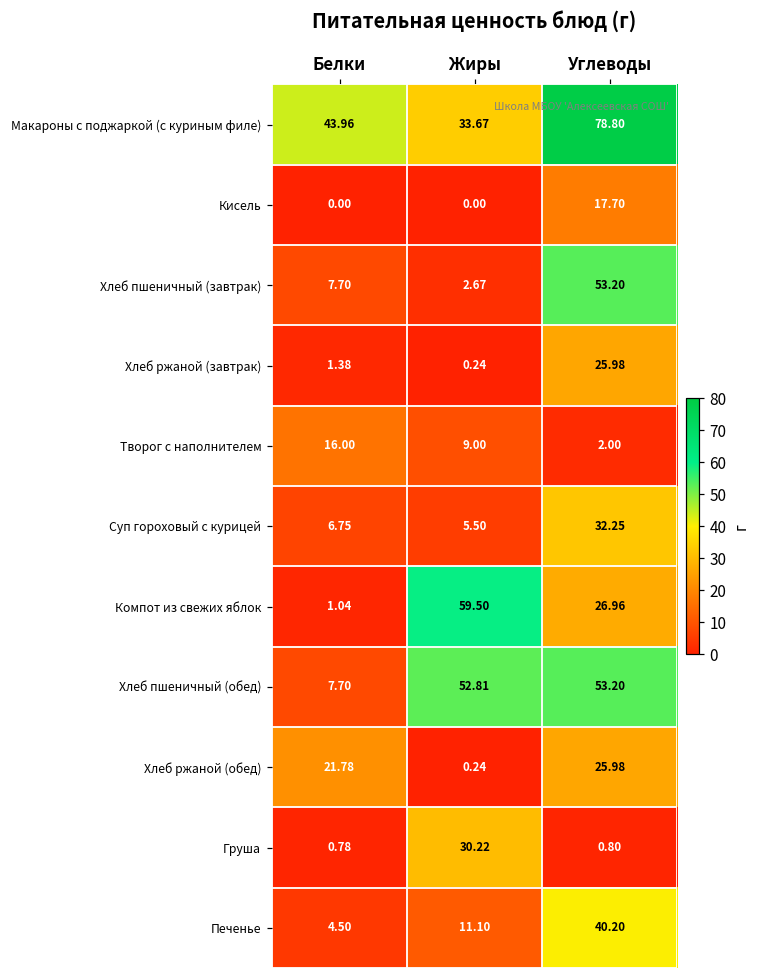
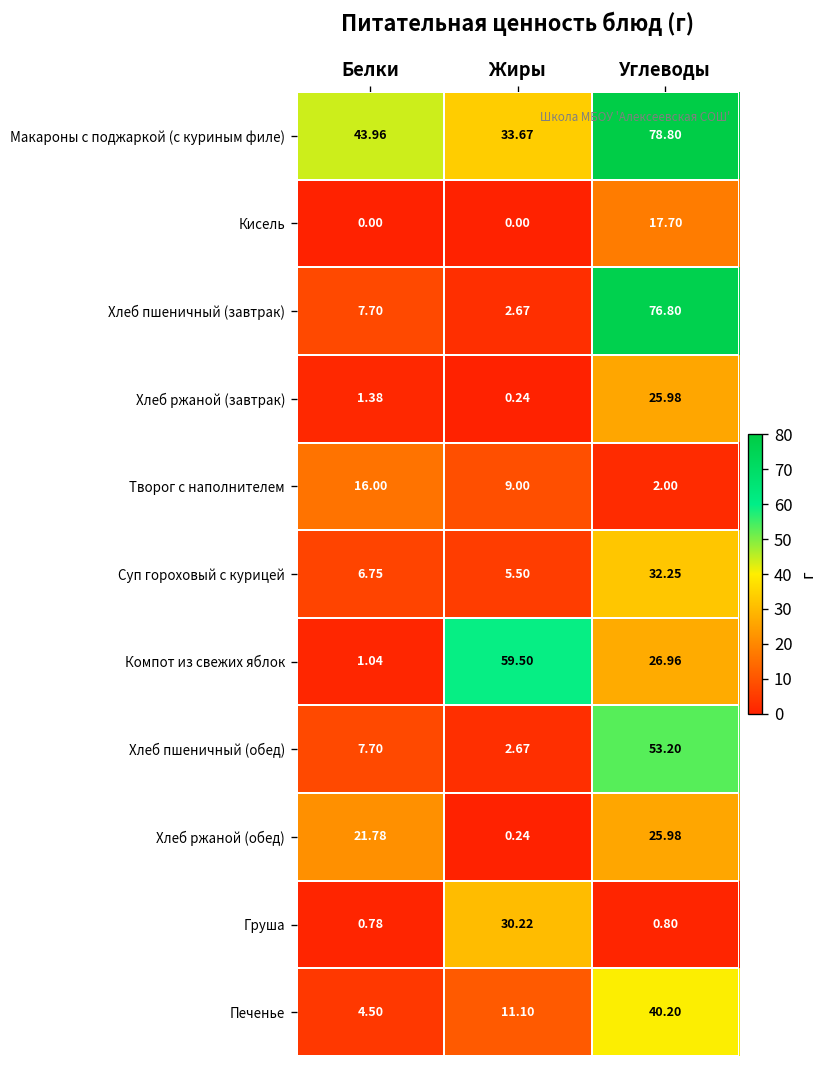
  {
    "Макароны с поджаркой (с куриным филе)": {
      "Белки": 43.96,
      "Жиры": 33.67
    },
    "Кисель": {
      "Белки": 0.00,
      "Жиры": 0.00,
      "Углеводы": 17.70
    },
    "Хлеб пшеничный (завтрак)": {
      "Белки": 7.70,
      "Жиры": 2.67,
-     "Углеводы": 53.20
+     "Углеводы": 76.80
    },
    "Хлеб ржаной (завтрак)": {
      "Белки": 1.38,
      "Жиры": 0.24,
      "Углеводы": 25.98
    },
    "Творог с наполнителем": {
      "Белки": 16.00,
      "Жиры": 9.00,
      "Углеводы": 2.00
    },
    "Суп гороховый с курицей": {
      "Белки": 6.75,
      "Жиры": 5.50,
      "Углеводы": 32.25
    },
    "Компот из свежих яблок": {
      "Белки": 1.04,
      "Жиры": 59.50,
      "Углеводы": 26.96
    },
    "Хлеб пшеничный (обед)": {
      "Белки": 7.70,
-     "Жиры": 52.81,
+     "Жиры": 2.67,
      "Углеводы": 53.20
    },
    "Хлеб ржаной (обед)": {
      "Белки": 21.78,
      "Жиры": 0.24,
      "Углеводы": 25.98
    },
    "Груша": {
      "Белки": 0.78,
      "Жиры": 30.22,
      "Углеводы": 0.80
    },
    "Печенье": {
      "Белки": 4.50,
      "Жиры": 11.10,
      "Углеводы": 40.20
    }
  }
